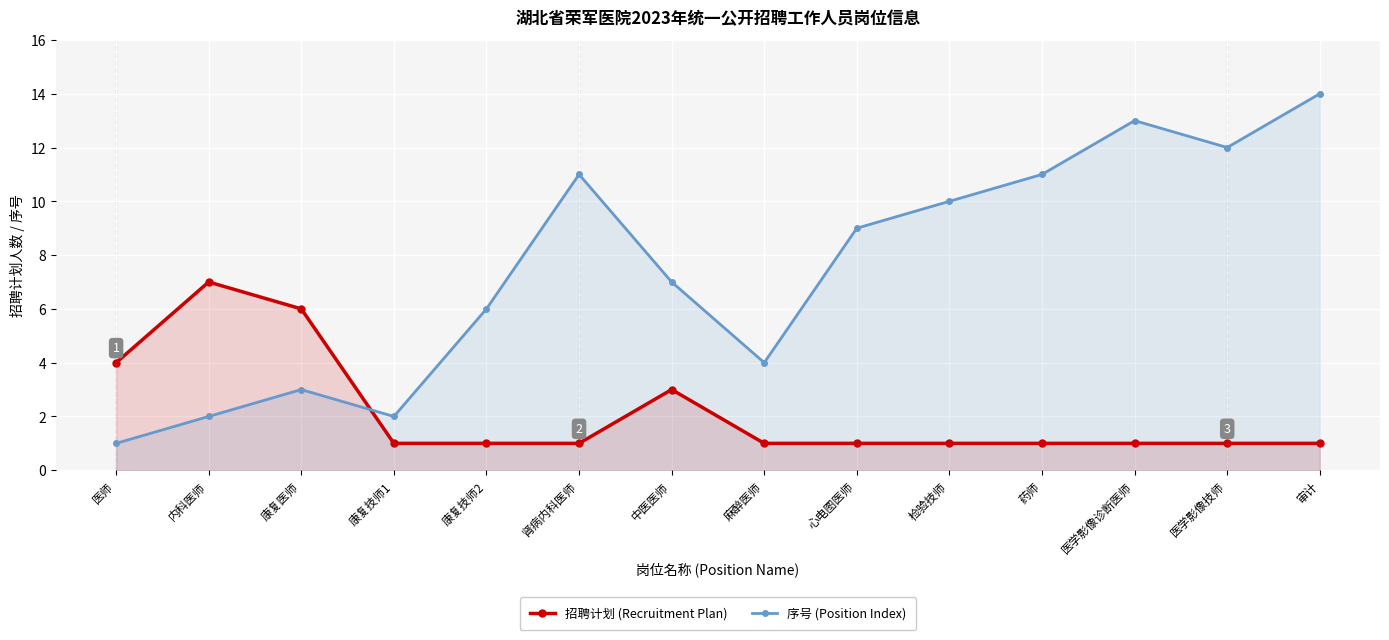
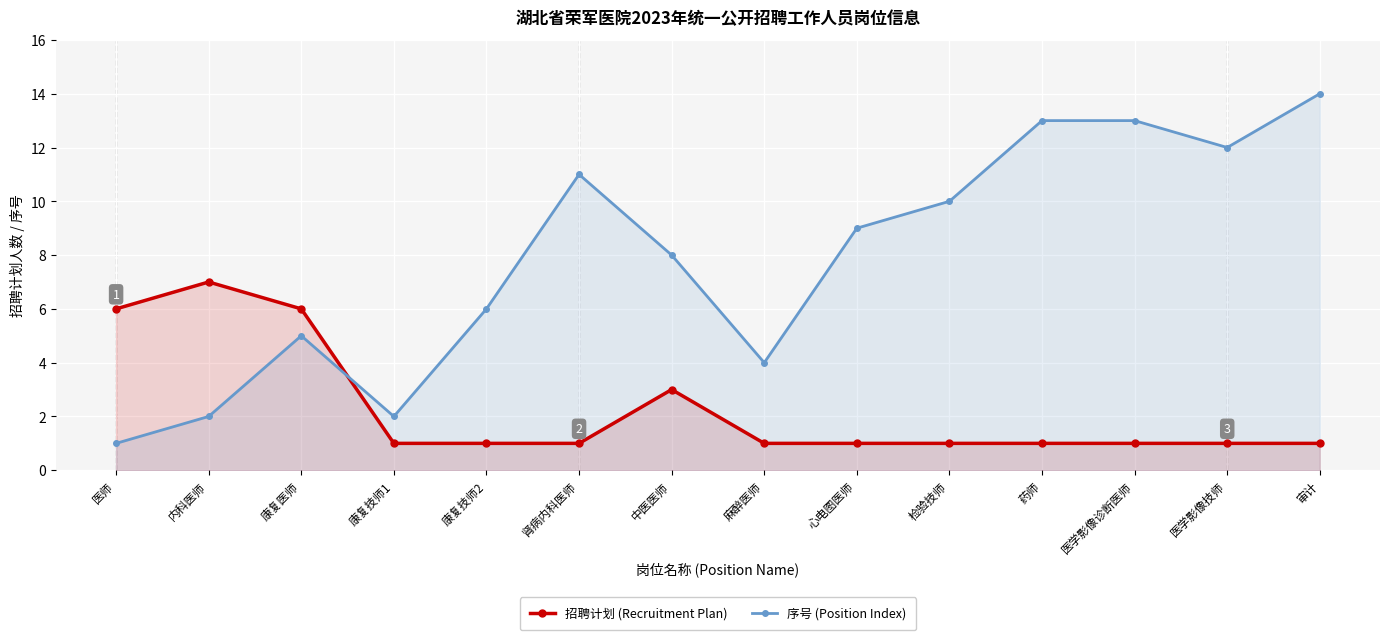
  {
    "招聘计划 (Recruitment Plan)": {
-     "医师": 4,
+     "医师": 6,
      "内科医师": 7,
      "康复医师": 6,
      "康复技师1": 1,
      "康复技师2": 1,
      "中医医师": 3,
      "麻醉医师": 1,
      "心电图医师": 1,
      "检验技师": 1,
      "药师": 1,
      "医学影像诊断医师": 1,
      "审计": 1
    },
    "序号 (Position Index)": {
      "医师": 1,
      "内科医师": 2,
-     "康复医师": 3,
+     "康复医师": 5,
      "康复技师1": 2,
      "康复技师2": 6,
      "肾病内科医师": 11,
-     "中医医师": 7,
+     "中医医师": 8,
      "麻醉医师": 4,
      "心电图医师": 9,
      "检验技师": 10,
-     "药师": 11,
+     "药师": 13,
      "医学影像诊断医师": 13,
      "医学影像技师": 12,
      "审计": 14
    }
  }
